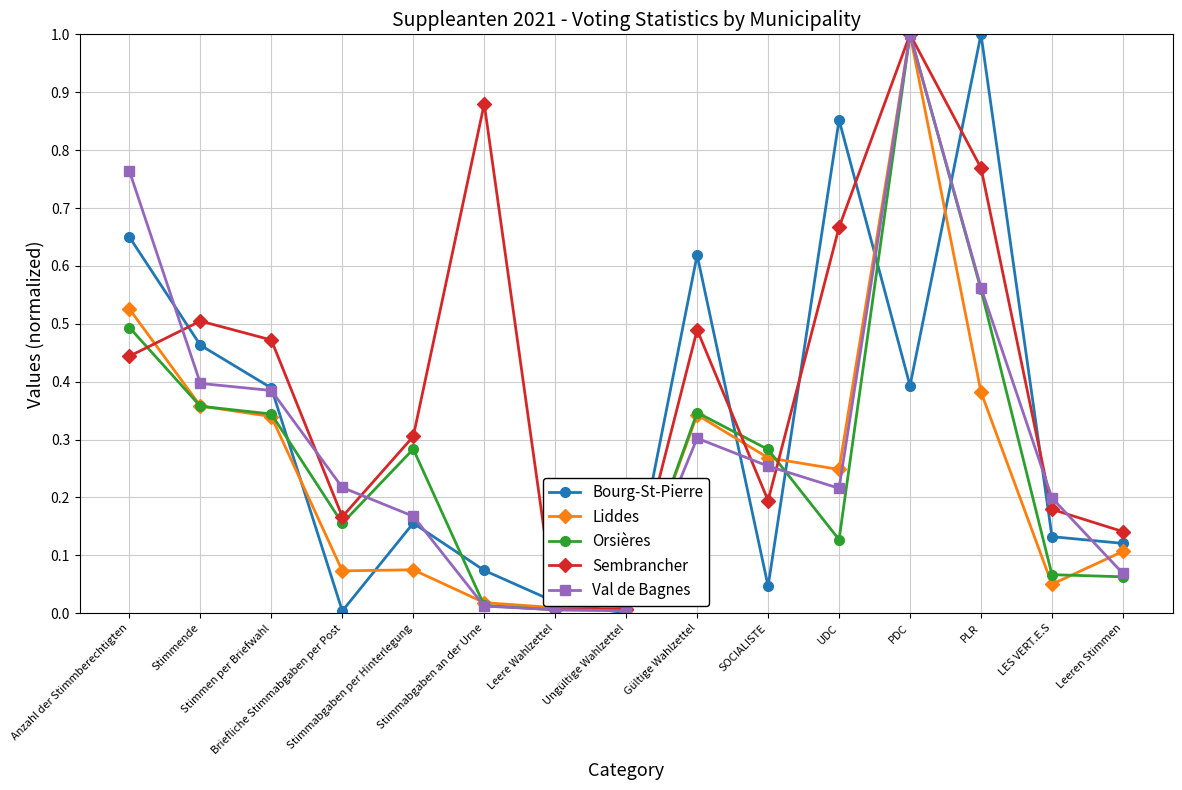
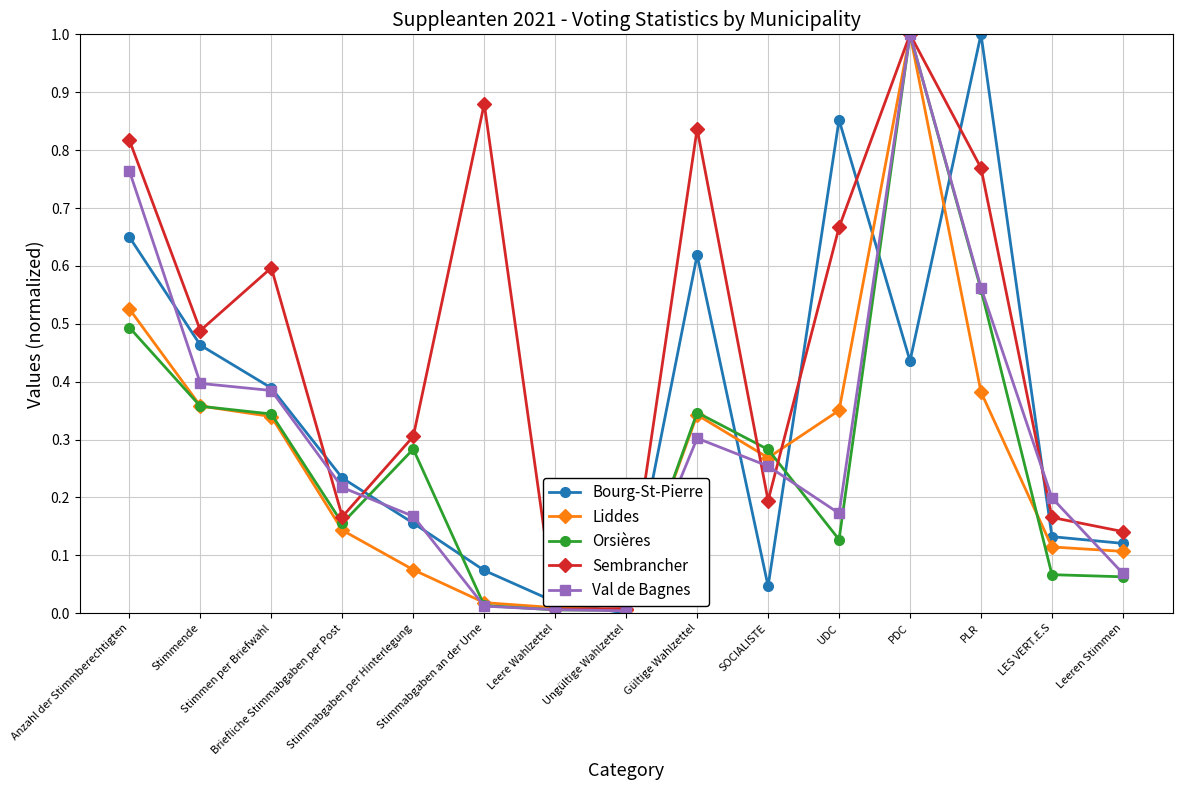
  {
    "Bourg-St-Pierre": {
      "Anzahl der Stimmberechtigten": 0.65,
      "Stimmende": 0.46,
-     "Briefliche Stimmabgaben per Post": 0.00,
+     "Briefliche Stimmabgaben per Post": 0.23,
      "Stimmabgaben per Hinterlegung": 0.16,
      "Stimmabgaben an der Urne": 0.07,
      "Gültige Wahlzettel": 0.62,
      "SOCIALISTE": 0.05,
      "UDC": 0.85,
-     "PDC": 0.39,
+     "PDC": 0.44,
      "PLR": 1.00,
      "LES VERT.E.S": 0.13,
      "Leeren Stimmen": 0.12
    },
    "Liddes": {
      "Anzahl der Stimmberechtigten": 0.53,
      "Stimmen per Briefwahl": 0.34,
-     "Briefliche Stimmabgaben per Post": 0.07,
+     "Briefliche Stimmabgaben per Post": 0.14,
      "Stimmabgaben per Hinterlegung": 0.08,
      "Stimmabgaben an der Urne": 0.02,
      "SOCIALISTE": 0.27,
-     "UDC": 0.25,
+     "UDC": 0.35,
      "PLR": 0.38,
-     "LES VERT.E.S": 0.05,
+     "LES VERT.E.S": 0.11,
      "Leeren Stimmen": 0.11
    },
    "Orsières": {
      "Anzahl der Stimmberechtigten": 0.49,
      "Stimmen per Briefwahl": 0.34,
      "Briefliche Stimmabgaben per Post": 0.16,
      "Stimmabgaben per Hinterlegung": 0.28,
      "SOCIALISTE": 0.28,
      "UDC": 0.13,
      "LES VERT.E.S": 0.07,
      "Leeren Stimmen": 0.06
    },
    "Sembrancher": {
-     "Anzahl der Stimmberechtigten": 0.44,
-     "Stimmende": 0.50,
-     "Stimmen per Briefwahl": 0.47,
+     "Anzahl der Stimmberechtigten": 0.82,
+     "Stimmende": 0.49,
+     "Stimmen per Briefwahl": 0.60,
      "Briefliche Stimmabgaben per Post": 0.17,
      "Stimmabgaben per Hinterlegung": 0.31,
      "Stimmabgaben an der Urne": 0.88,
-     "Gültige Wahlzettel": 0.49,
+     "Gültige Wahlzettel": 0.84,
      "SOCIALISTE": 0.19,
      "UDC": 0.67,
      "PLR": 0.77,
-     "LES VERT.E.S": 0.18,
+     "LES VERT.E.S": 0.17,
      "Leeren Stimmen": 0.14
    },
    "Val de Bagnes": {
      "Anzahl der Stimmberechtigten": 0.76,
      "Stimmende": 0.40,
      "Briefliche Stimmabgaben per Post": 0.22,
      "Stimmabgaben per Hinterlegung": 0.17,
      "Gültige Wahlzettel": 0.30,
      "SOCIALISTE": 0.25,
-     "UDC": 0.22,
+     "UDC": 0.17,
      "LES VERT.E.S": 0.20,
      "Leeren Stimmen": 0.07
    }
  }
